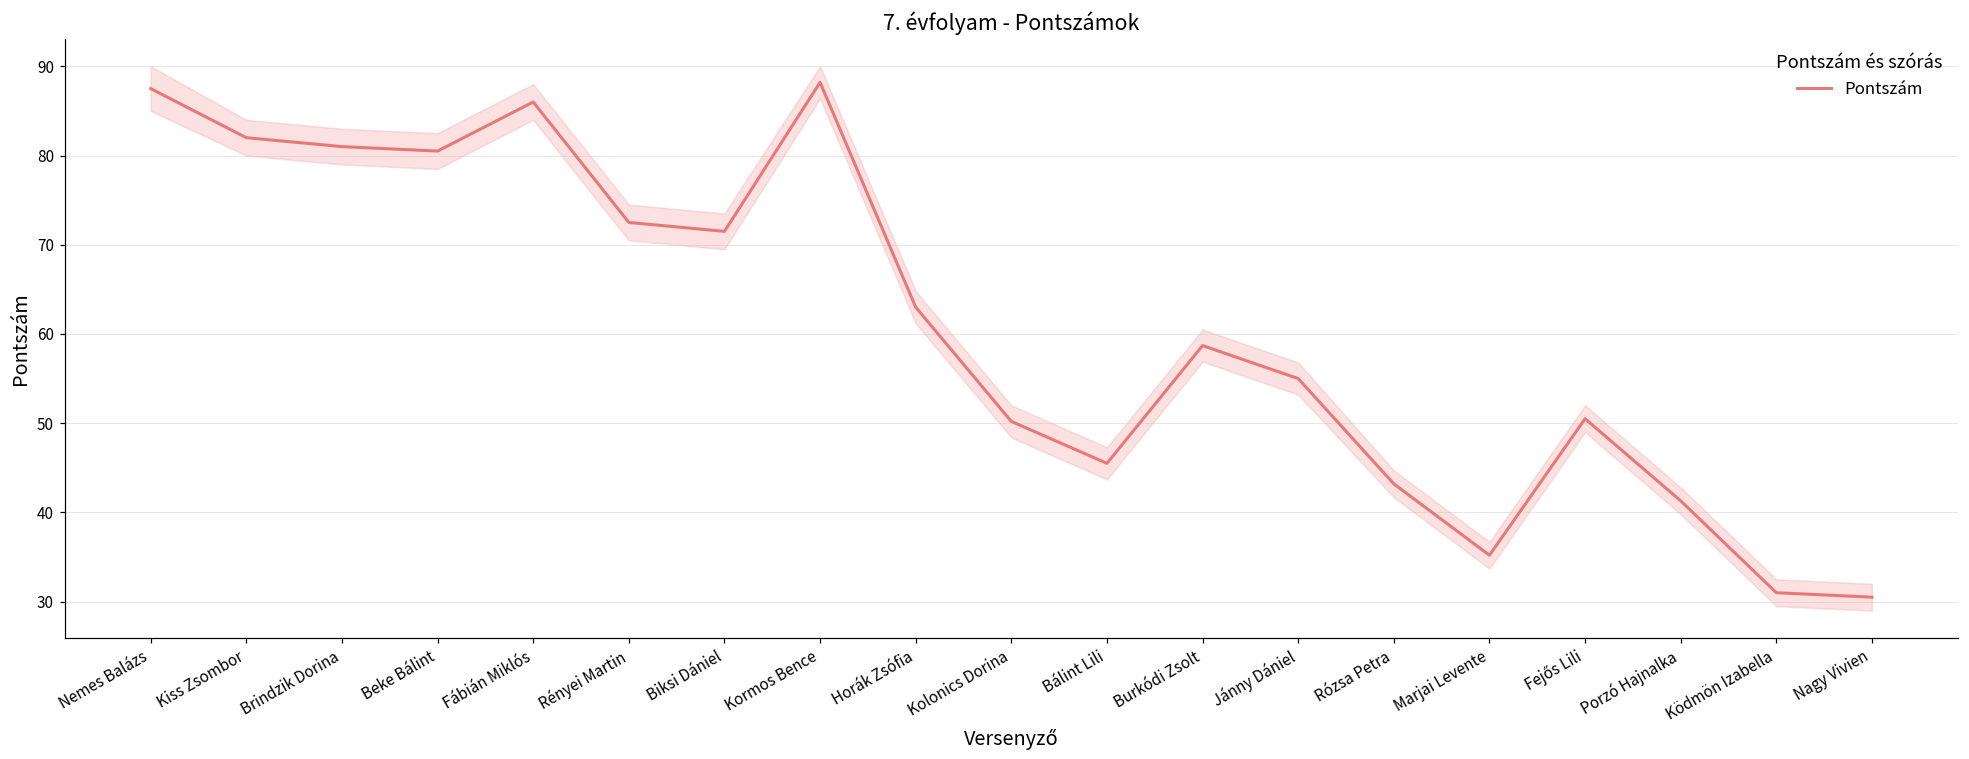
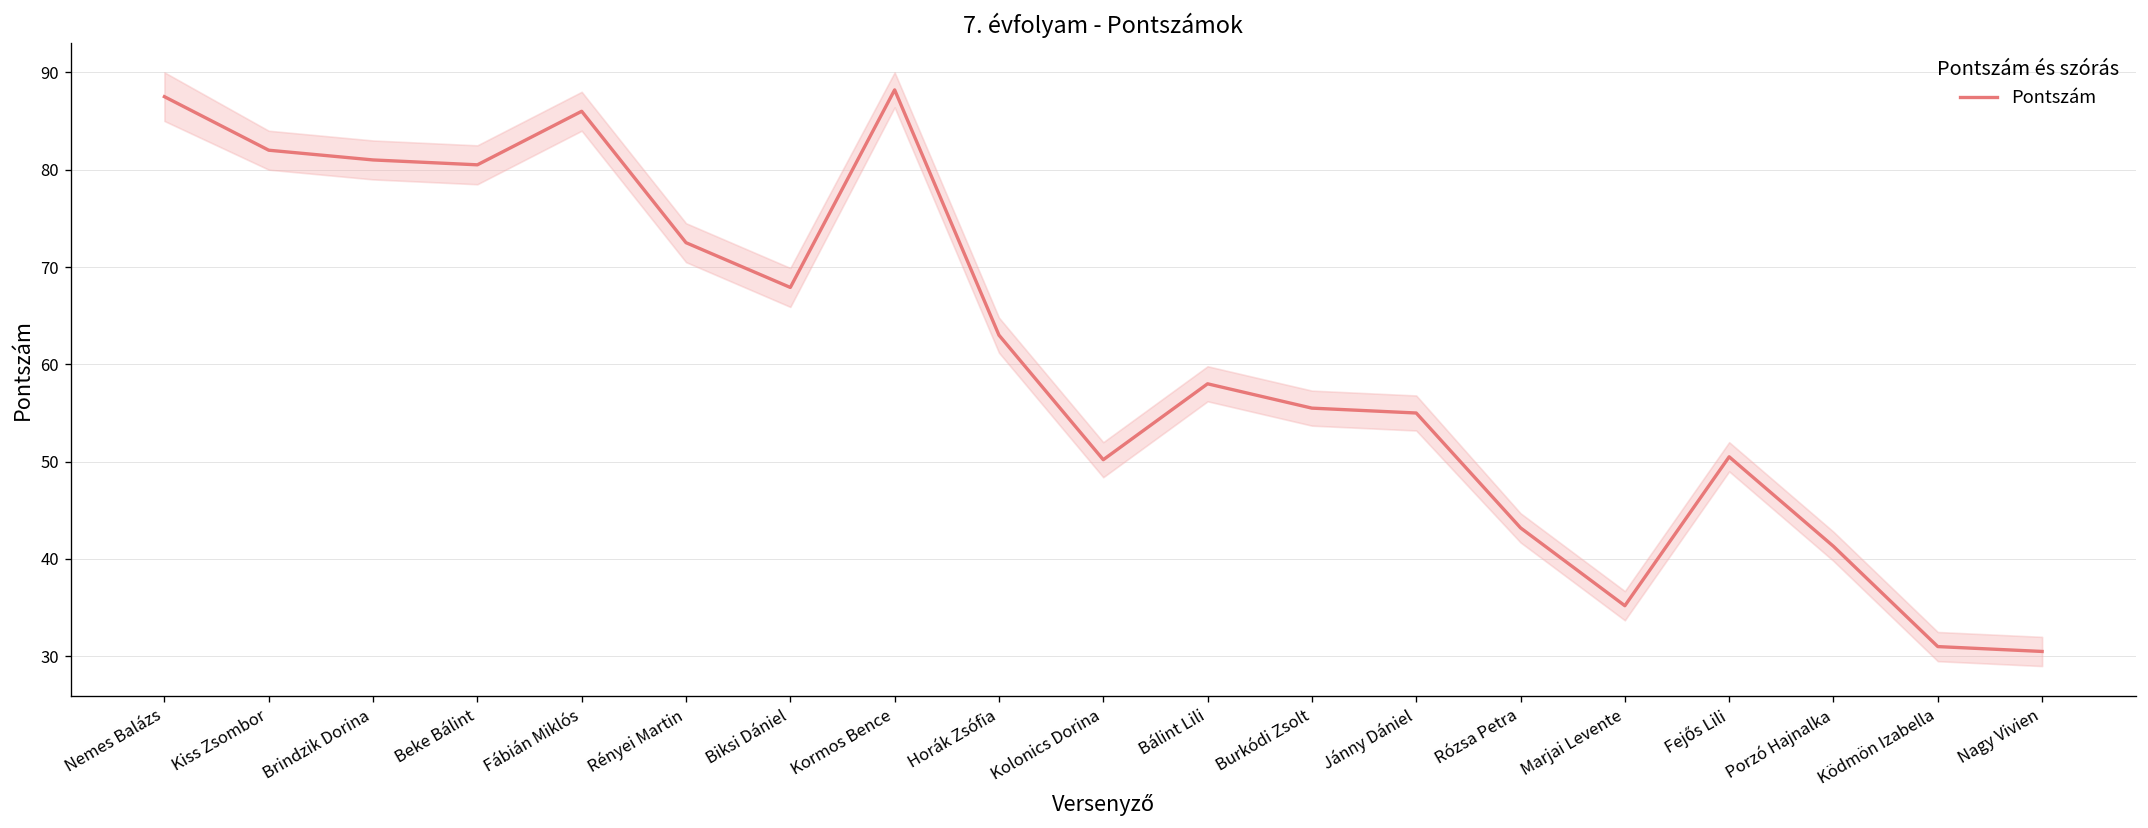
  {
    "Pontszám": {
      "Nemes Balázs": 88,
      "Kiss Zsombor": 82,
      "Brindzik Dorina": 81,
      "Beke Bálint": 81,
      "Fábián Miklós": 86,
      "Rényei Martin": 73,
-     "Biksi Dániel": 72,
+     "Biksi Dániel": 68,
      "Kormos Bence": 88,
      "Horák Zsófia": 63,
      "Kolonics Dorina": 50,
-     "Bálint Lili": 46,
-     "Burkódi Zsolt": 59,
+     "Bálint Lili": 58,
+     "Burkódi Zsolt": 56,
      "Jánny Dániel": 55,
      "Rózsa Petra": 43,
      "Marjai Levente": 35,
      "Fejős Lili": 51,
      "Porzó Hajnalka": 41,
      "Ködmön Izabella": 31,
      "Nagy Vivien": 31
    }
  }
